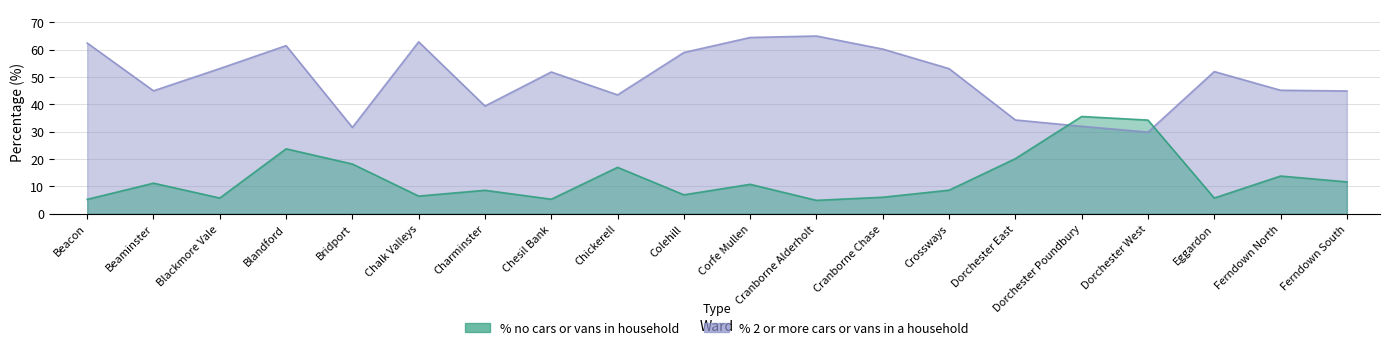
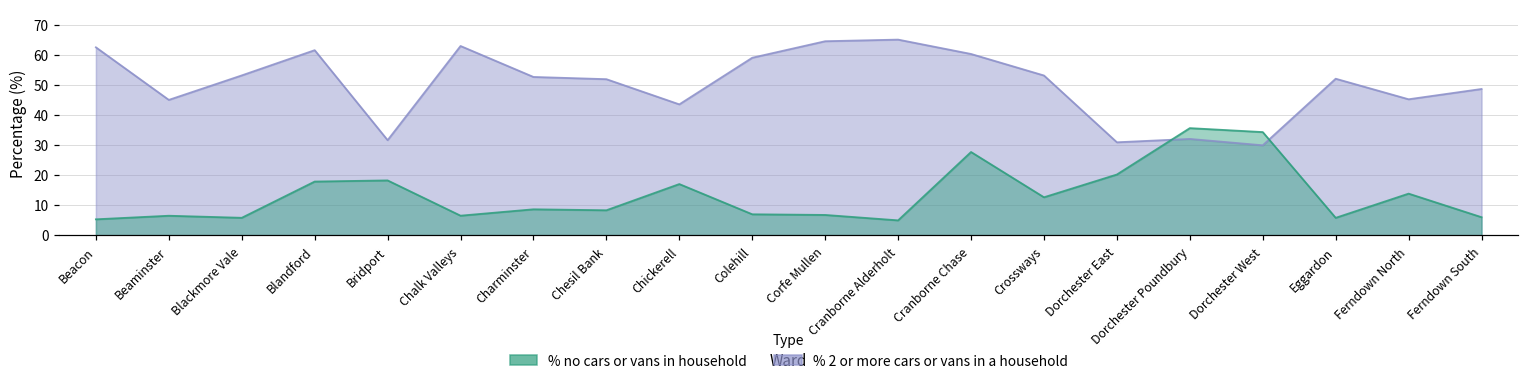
  {
    "% 2 or more cars or vans in a household": {
      "Beacon": 62,
      "Beaminster": 45,
      "Blackmore Vale": 53,
      "Blandford": 62,
      "Bridport": 32,
      "Chalk Valleys": 63,
-     "Charminster": 39,
+     "Charminster": 53,
      "Chesil Bank": 52,
      "Chickerell": 43,
      "Colehill": 59,
      "Corfe Mullen": 64,
      "Cranborne Alderholt": 65,
      "Cranborne Chase": 60,
      "Crossways": 53,
-     "Dorchester East": 34,
+     "Dorchester East": 31,
      "Dorchester Poundbury": 32,
      "Dorchester West": 30,
      "Eggardon": 52,
      "Ferndown North": 45,
-     "Ferndown South": 45
+     "Ferndown South": 49
    },
    "% no cars or vans in household": {
      "Beacon": 5,
-     "Beaminster": 11,
+     "Beaminster": 6,
      "Blackmore Vale": 6,
-     "Blandford": 24,
+     "Blandford": 18,
      "Bridport": 18,
      "Chalk Valleys": 6,
      "Charminster": 9,
-     "Chesil Bank": 5,
+     "Chesil Bank": 8,
      "Chickerell": 17,
      "Colehill": 7,
-     "Corfe Mullen": 11,
+     "Corfe Mullen": 7,
      "Cranborne Alderholt": 5,
-     "Cranborne Chase": 6,
-     "Crossways": 9,
+     "Cranborne Chase": 28,
+     "Crossways": 13,
      "Dorchester East": 20,
      "Dorchester Poundbury": 36,
      "Dorchester West": 34,
      "Eggardon": 6,
      "Ferndown North": 14,
-     "Ferndown South": 12
+     "Ferndown South": 6
    }
  }
